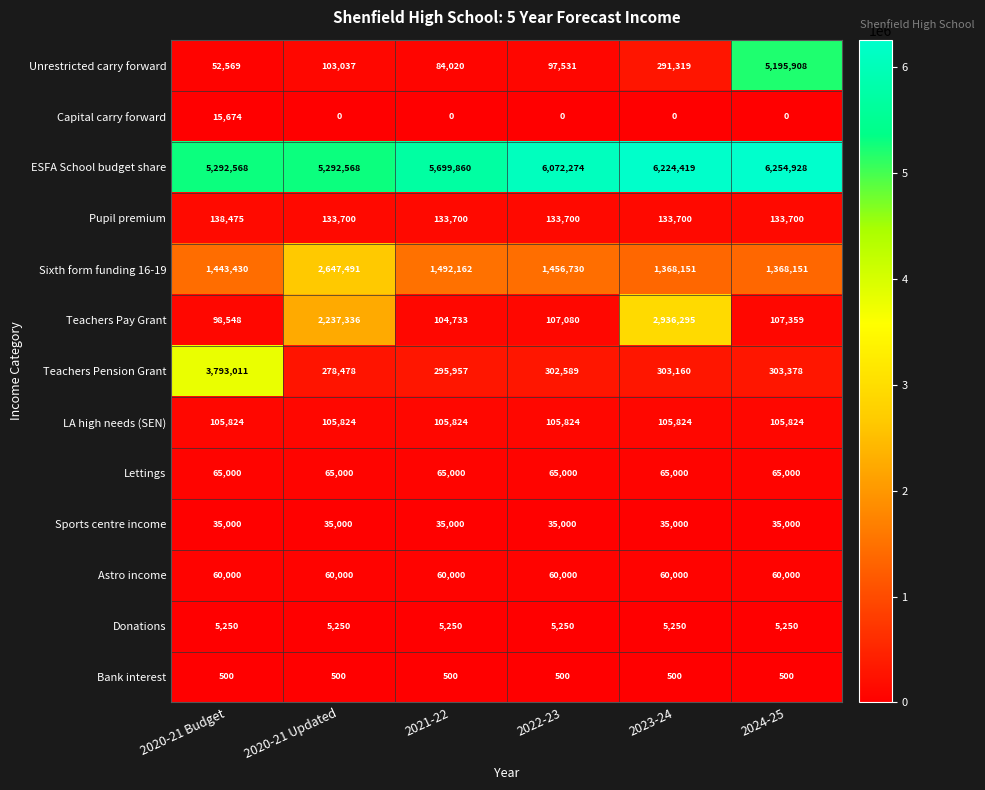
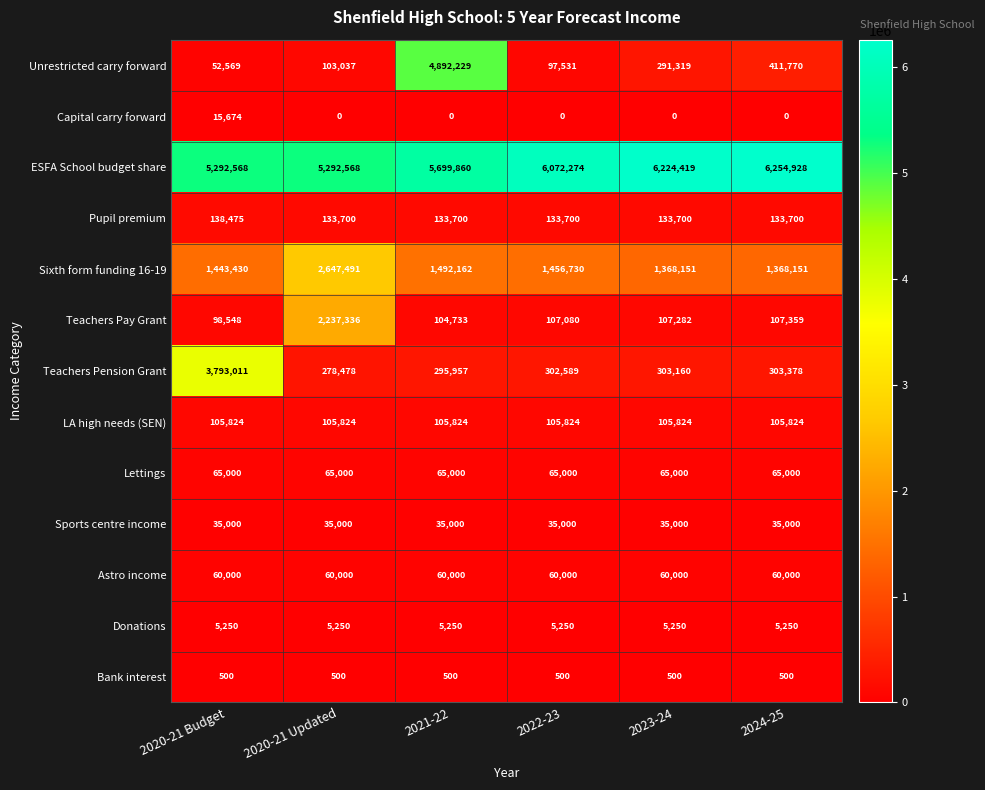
  {
    "Unrestricted carry forward": {
      "2020-21 Budget": "52,569",
      "2020-21 Updated": "103,037",
-     "2021-22": "84,020",
+     "2021-22": "4,892,229",
      "2022-23": "97,531",
      "2023-24": "291,319",
-     "2024-25": "5,195,908"
+     "2024-25": "411,770"
    },
    "Capital carry forward": {
      "2020-21 Budget": "15,674",
      "2020-21 Updated": "0",
      "2021-22": "0",
      "2022-23": "0",
      "2023-24": "0",
      "2024-25": "0"
    },
    "ESFA School budget share": {
      "2020-21 Budget": "5,292,568",
      "2020-21 Updated": "5,292,568",
      "2021-22": "5,699,860",
      "2022-23": "6,072,274",
      "2023-24": "6,224,419",
      "2024-25": "6,254,928"
    },
    "Pupil premium": {
      "2020-21 Budget": "138,475",
      "2020-21 Updated": "133,700",
      "2021-22": "133,700",
      "2022-23": "133,700",
      "2023-24": "133,700",
      "2024-25": "133,700"
    },
    "Sixth form funding 16-19": {
      "2020-21 Budget": "1,443,430",
      "2020-21 Updated": "2,647,491",
      "2021-22": "1,492,162",
      "2022-23": "1,456,730",
      "2023-24": "1,368,151",
      "2024-25": "1,368,151"
    },
    "Teachers Pay Grant": {
      "2020-21 Budget": "98,548",
      "2020-21 Updated": "2,237,336",
      "2021-22": "104,733",
      "2022-23": "107,080",
-     "2023-24": "2,936,295",
+     "2023-24": "107,282",
      "2024-25": "107,359"
    },
    "Teachers Pension Grant": {
      "2020-21 Budget": "3,793,011",
      "2020-21 Updated": "278,478",
      "2021-22": "295,957",
      "2022-23": "302,589",
      "2023-24": "303,160",
      "2024-25": "303,378"
    },
    "LA high needs (SEN)": {
      "2020-21 Budget": "105,824",
      "2020-21 Updated": "105,824",
      "2021-22": "105,824",
      "2022-23": "105,824",
      "2023-24": "105,824",
      "2024-25": "105,824"
    },
    "Lettings": {
      "2020-21 Budget": "65,000",
      "2020-21 Updated": "65,000",
      "2021-22": "65,000",
      "2022-23": "65,000",
      "2023-24": "65,000",
      "2024-25": "65,000"
    },
    "Sports centre income": {
      "2020-21 Budget": "35,000",
      "2020-21 Updated": "35,000",
      "2021-22": "35,000",
      "2022-23": "35,000",
      "2023-24": "35,000",
      "2024-25": "35,000"
    },
    "Astro income": {
      "2020-21 Budget": "60,000",
      "2020-21 Updated": "60,000",
      "2021-22": "60,000",
      "2022-23": "60,000",
      "2023-24": "60,000",
      "2024-25": "60,000"
    },
    "Donations": {
      "2020-21 Budget": "5,250",
      "2020-21 Updated": "5,250",
      "2021-22": "5,250",
      "2022-23": "5,250",
      "2023-24": "5,250",
      "2024-25": "5,250"
    },
    "Bank interest": {
      "2020-21 Budget": "500",
      "2020-21 Updated": "500",
      "2021-22": "500",
      "2022-23": "500",
      "2023-24": "500",
      "2024-25": "500"
    }
  }
